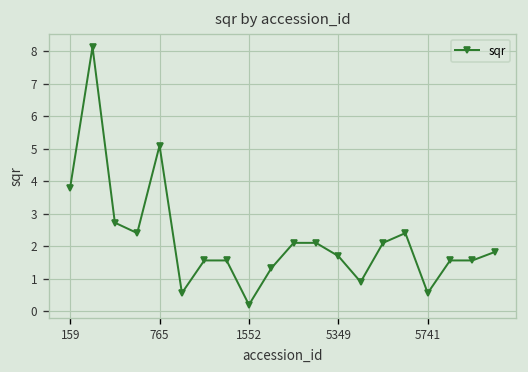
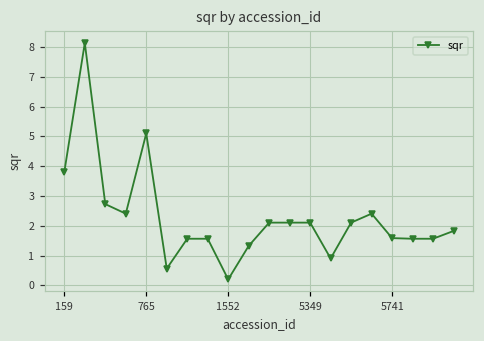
  {
    "159": 3.8,
    "765": 5.1,
    "1552": 0.2,
-   "5349": 1.7,
-   "5741": 0.6
+   "5349": 2.1,
+   "5741": 1.6
  }
